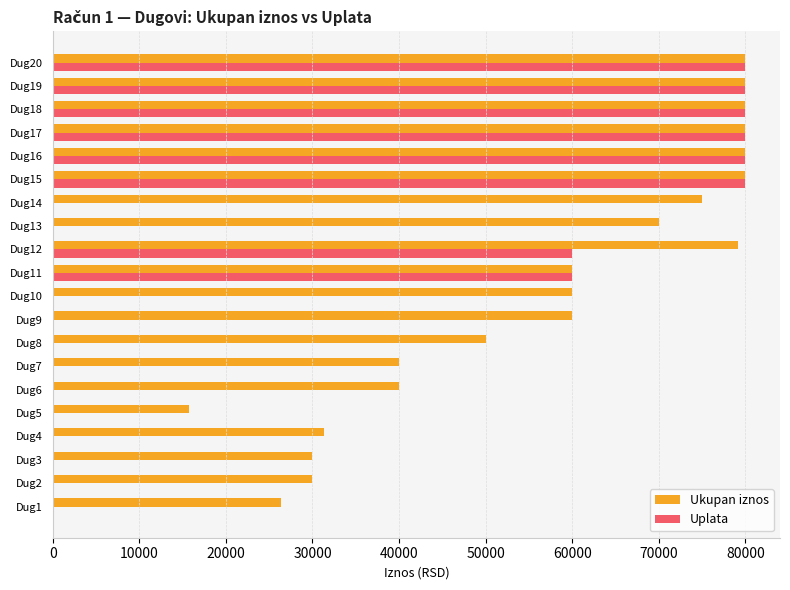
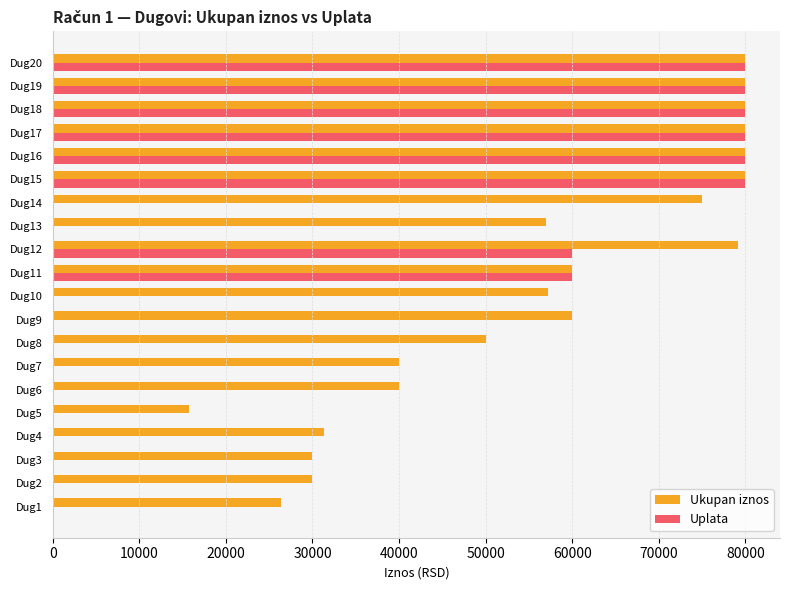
  {
    "Ukupan iznos": {
      "Dug20": 80000,
      "Dug19": 80000,
      "Dug18": 80000,
      "Dug17": 80000,
      "Dug16": 80000,
      "Dug15": 80000,
      "Dug14": 75000,
-     "Dug13": 70000,
+     "Dug13": 57000,
      "Dug12": 79000,
      "Dug11": 60000,
-     "Dug10": 60000,
+     "Dug10": 57000,
      "Dug9": 60000,
      "Dug8": 50000,
      "Dug7": 40000,
      "Dug6": 40000,
      "Dug5": 16000,
      "Dug4": 31000,
      "Dug3": 30000,
      "Dug2": 30000,
      "Dug1": 26000
    },
    "Uplata": {
      "Dug20": 80000,
      "Dug19": 80000,
      "Dug18": 80000,
      "Dug17": 80000,
      "Dug16": 80000,
      "Dug15": 80000,
      "Dug14": 0,
      "Dug13": 0,
      "Dug12": 60000,
      "Dug11": 60000,
      "Dug10": 0,
      "Dug9": 0,
      "Dug8": 0,
      "Dug7": 0,
      "Dug6": 0,
      "Dug5": 0,
      "Dug4": 0,
      "Dug3": 0,
      "Dug2": 0,
      "Dug1": 0
    }
  }
